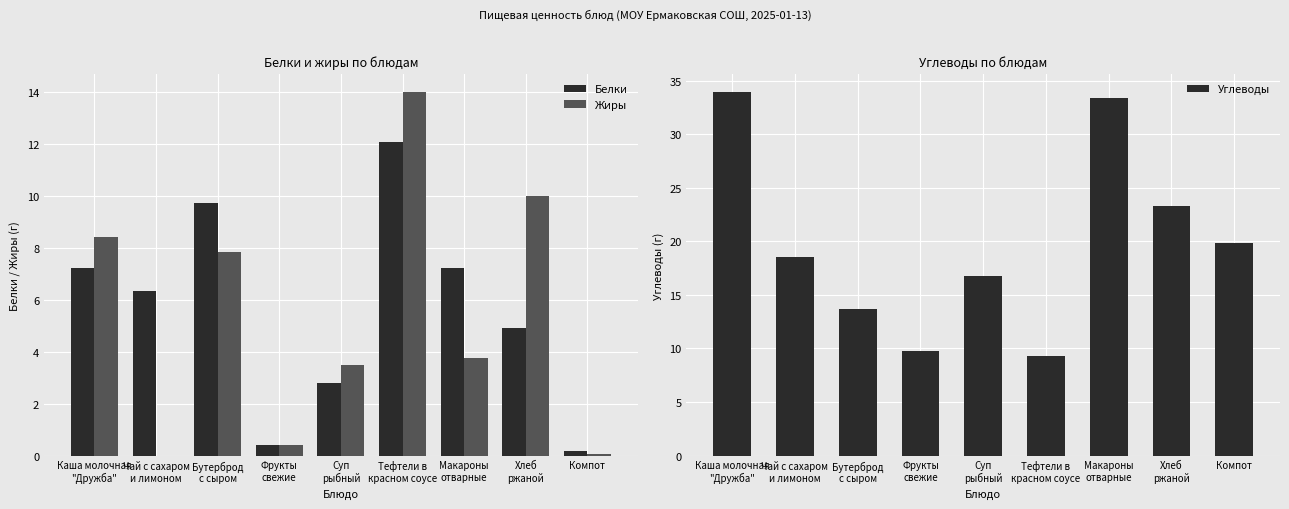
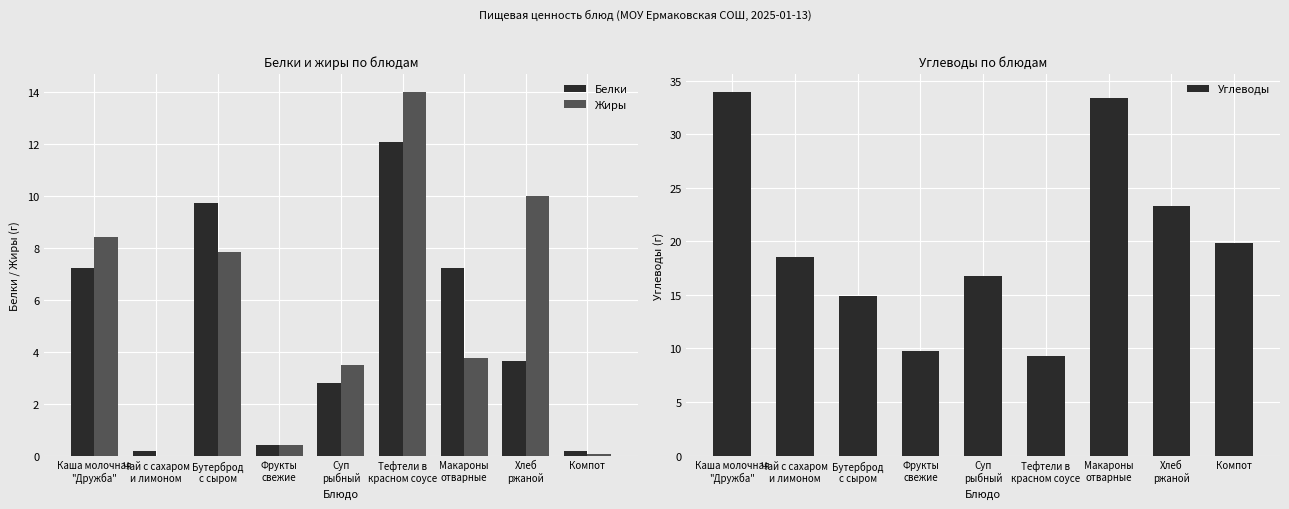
  {
    "Белки и жиры по блюдам": {
      "Белки": {
        "Каша молочная \"Дружба\"": 7.2,
-       "Чай с сахаром и лимоном": 6.3,
+       "Чай с сахаром и лимоном": 0.2,
        "Бутерброд с сыром": 9.7,
        "Фрукты свежие": 0.4,
        "Суп рыбный": 2.8,
        "Тефтели в красном соусе": 12.1,
        "Макароны отварные": 7.2,
-       "Хлеб ржаной": 4.9,
+       "Хлеб ржаной": 3.6,
        "Компот": 0.2
      },
      "Жиры": {
        "Каша молочная \"Дружба\"": 8.4,
        "Чай с сахаром и лимоном": 0.0,
        "Бутерброд с сыром": 7.9,
        "Фрукты свежие": 0.4,
        "Суп рыбный": 3.5,
        "Тефтели в красном соусе": 14.0,
        "Макароны отварные": 3.7,
        "Хлеб ржаной": 10.0
      }
    },
    "Углеводы по блюдам": {
      "Каша молочная \"Дружба\"": 33.9,
      "Чай с сахаром и лимоном": 18.5,
-     "Бутерброд с сыром": 13.7,
+     "Бутерброд с сыром": 14.9,
      "Фрукты свежие": 9.8,
      "Суп рыбный": 16.8,
      "Тефтели в красном соусе": 9.3,
      "Макароны отварные": 33.4,
      "Хлеб ржаной": 23.3,
      "Компот": 19.8
    }
  }
